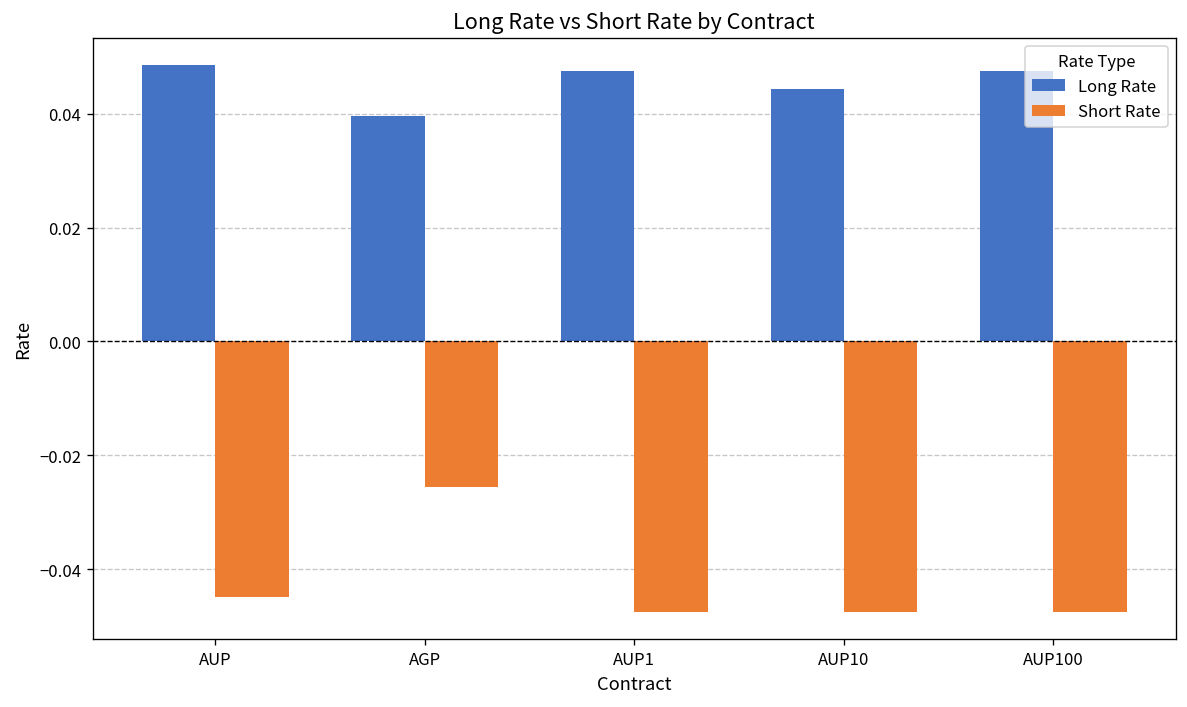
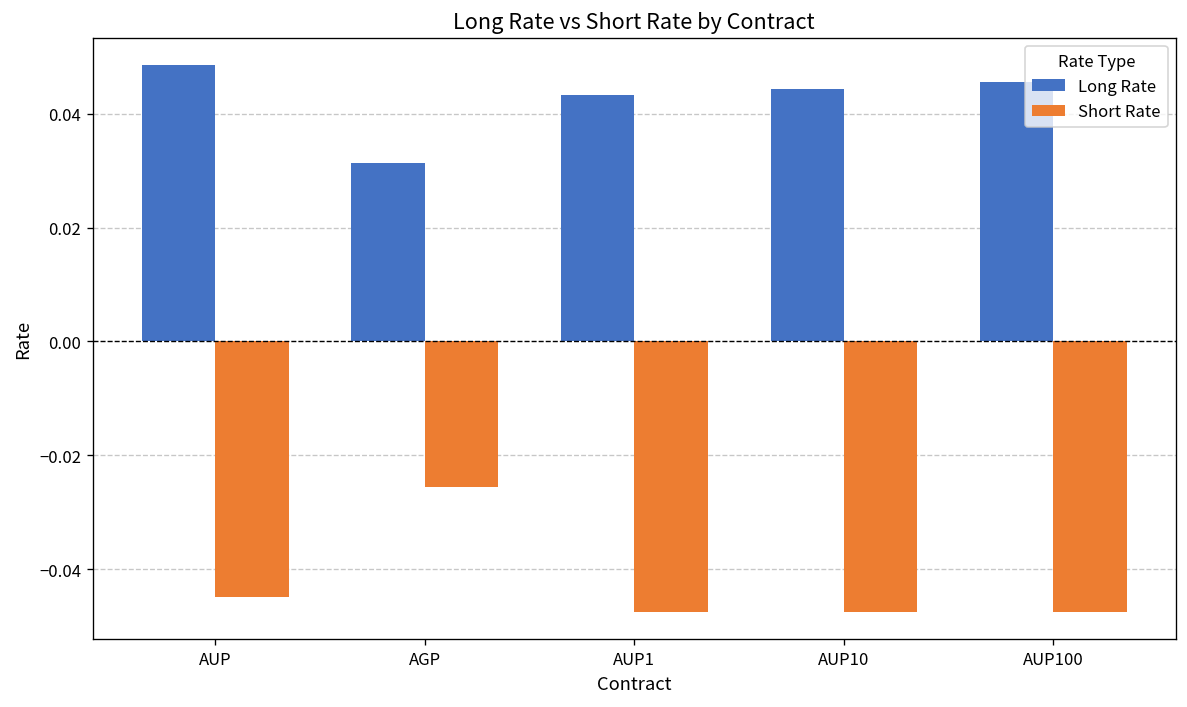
  {
    "Long Rate": {
      "AUP": 0.048,
-     "AGP": 0.039,
-     "AUP1": 0.047,
+     "AGP": 0.031,
+     "AUP1": 0.043,
      "AUP10": 0.044,
-     "AUP100": 0.047
+     "AUP100": 0.046
    },
    "Short Rate": {
      "AUP": -0.045,
      "AGP": -0.026,
      "AUP1": -0.047,
      "AUP10": -0.047,
      "AUP100": -0.047
    }
  }
